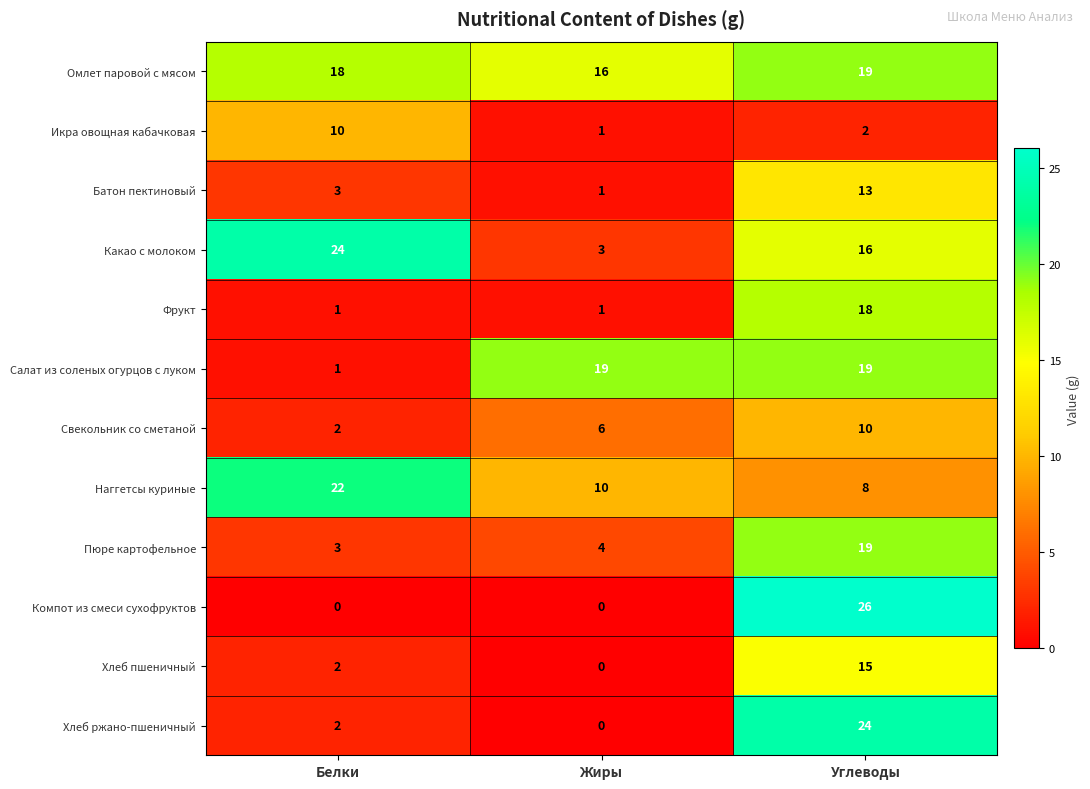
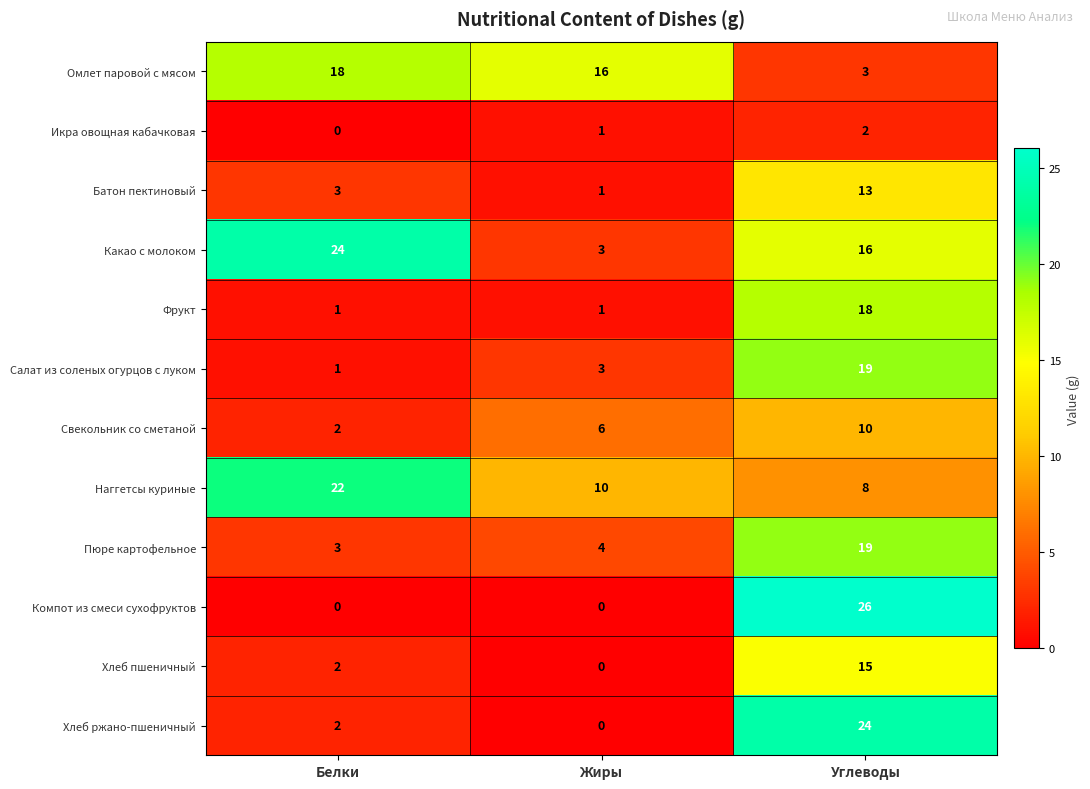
  {
    "Омлет паровой с мясом": {
      "Белки": 18,
      "Жиры": 16,
-     "Углеводы": 19
+     "Углеводы": 3
    },
    "Икра овощная кабачковая": {
-     "Белки": 10,
+     "Белки": 0,
      "Жиры": 1,
      "Углеводы": 2
    },
    "Батон пектиновый": {
      "Белки": 3,
      "Жиры": 1,
      "Углеводы": 13
    },
    "Какао с молоком": {
      "Белки": 24,
      "Жиры": 3,
      "Углеводы": 16
    },
    "Фрукт": {
      "Белки": 1,
      "Жиры": 1,
      "Углеводы": 18
    },
    "Салат из соленых огурцов с луком": {
      "Белки": 1,
-     "Жиры": 19,
+     "Жиры": 3,
      "Углеводы": 19
    },
    "Свекольник со сметаной": {
      "Белки": 2,
      "Жиры": 6,
      "Углеводы": 10
    },
    "Наггетсы куриные": {
      "Белки": 22,
      "Жиры": 10,
      "Углеводы": 8
    },
    "Пюре картофельное": {
      "Белки": 3,
      "Жиры": 4,
      "Углеводы": 19
    },
    "Компот из смеси сухофруктов": {
      "Белки": 0,
      "Жиры": 0,
      "Углеводы": 26
    },
    "Хлеб пшеничный": {
      "Белки": 2,
      "Жиры": 0,
      "Углеводы": 15
    },
    "Хлеб ржано-пшеничный": {
      "Белки": 2,
      "Жиры": 0,
      "Углеводы": 24
    }
  }
